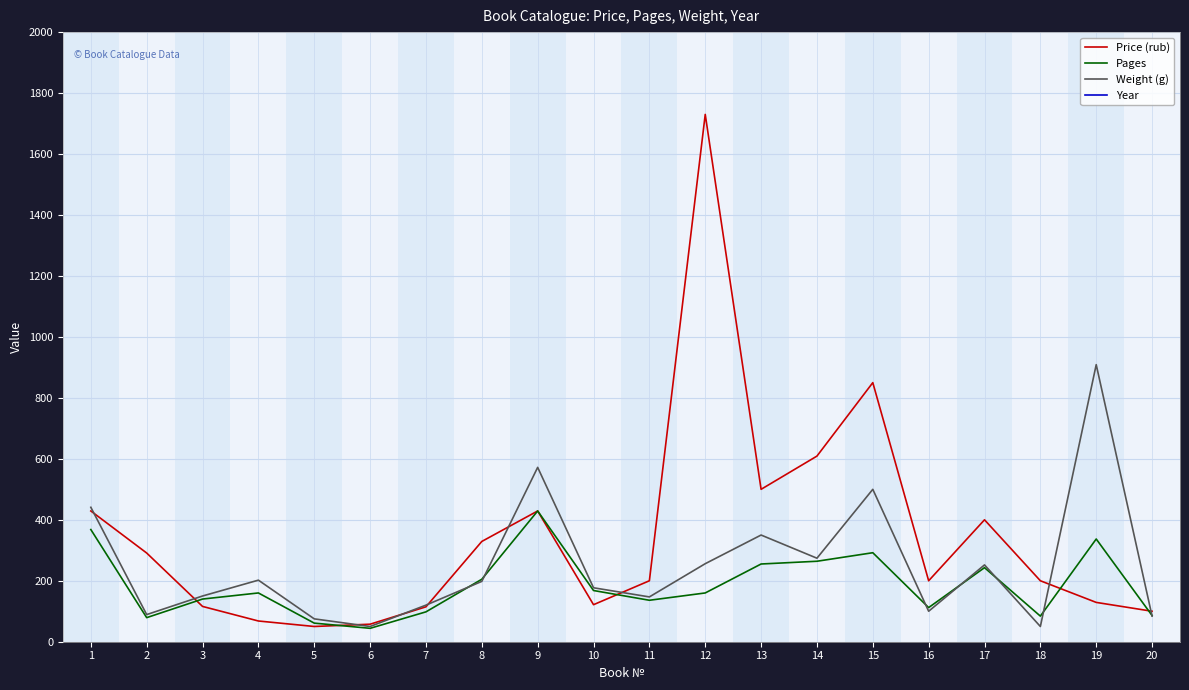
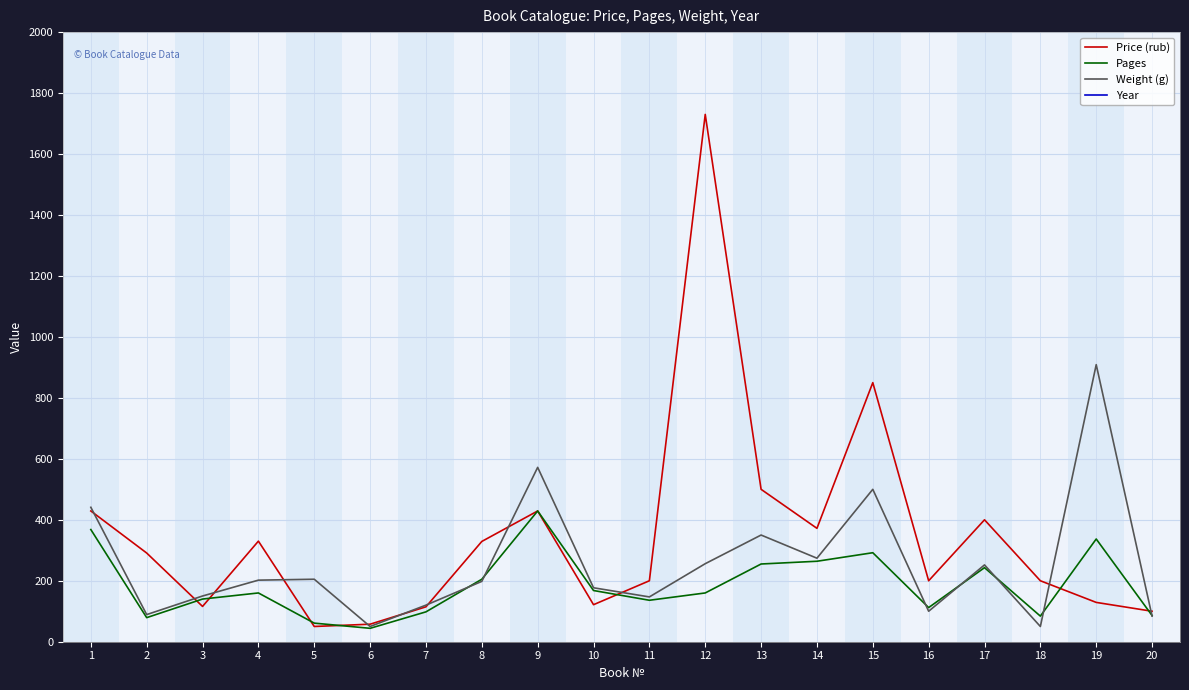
  {
    "Price (rub)": {
      "1": 430,
      "2": 290,
      "3": 120,
-     "4": 70,
+     "4": 330,
      "5": 50,
      "8": 330,
      "10": 120,
      "11": 200,
      "12": 1730,
      "13": 500,
-     "14": 610,
+     "14": 370,
      "15": 850,
      "16": 200,
      "17": 400,
      "18": 200,
      "19": 130,
      "20": 100
    },
    "Pages": {
      "1": 370,
      "2": 80,
      "3": 140,
      "4": 160,
      "5": 60,
      "7": 100,
      "10": 170,
      "11": 140,
      "12": 160,
      "13": 260,
      "14": 260,
      "15": 290,
      "16": 110,
      "17": 240,
      "18": 80,
      "19": 340
    },
    "Weight (g)": {
      "1": 440,
      "2": 90,
      "3": 150,
      "4": 200,
-     "5": 80,
+     "5": 210,
      "9": 570,
      "10": 180,
      "11": 150,
      "12": 260,
      "13": 350,
      "14": 270,
      "15": 500,
      "16": 100,
      "17": 250,
      "18": 50,
      "19": 910
    }
  }
